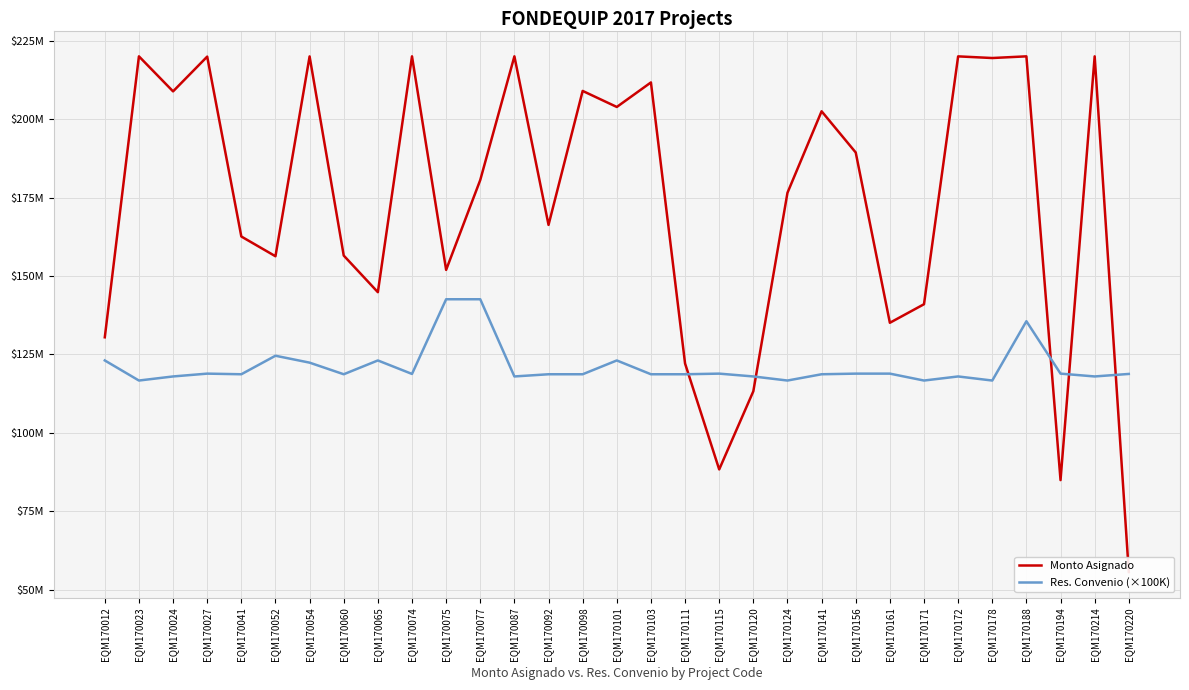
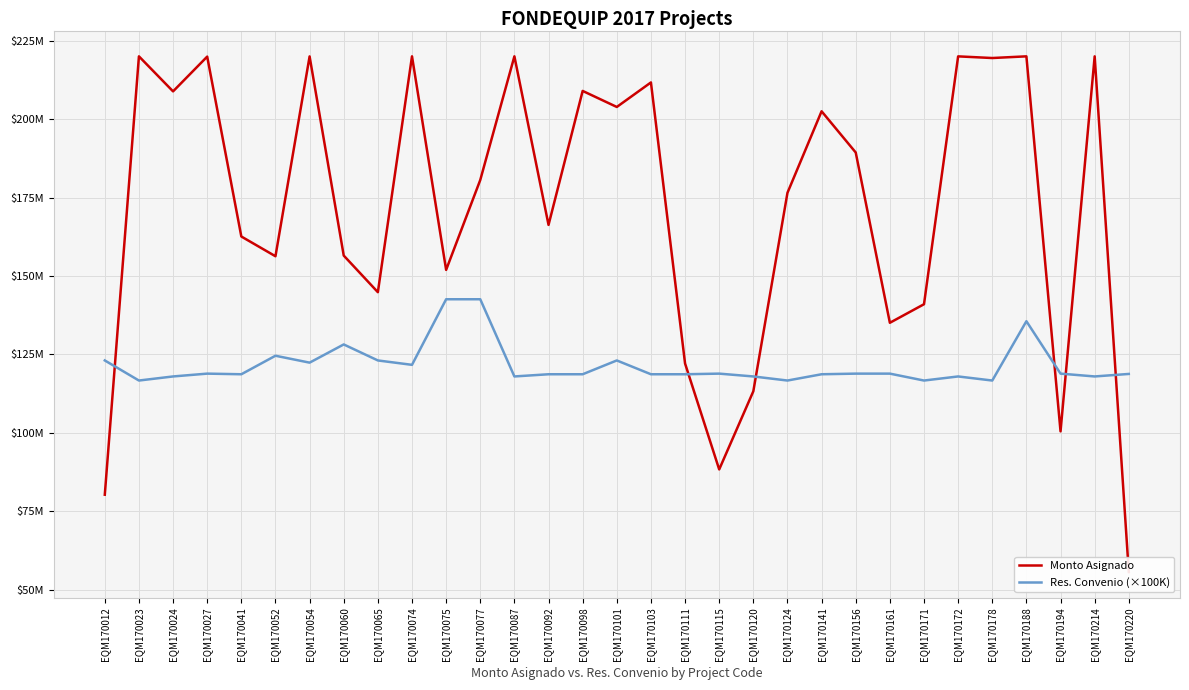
  {
    "Monto Asignado": {
-     "EQM170012": "$130000000",
+     "EQM170012": "$80000000",
      "EQM170023": "$220000000",
      "EQM170024": "$209000000",
      "EQM170027": "$220000000",
      "EQM170041": "$163000000",
      "EQM170052": "$156000000",
      "EQM170054": "$220000000",
      "EQM170060": "$157000000",
      "EQM170065": "$145000000",
      "EQM170074": "$220000000",
      "EQM170075": "$152000000",
      "EQM170077": "$181000000",
      "EQM170087": "$220000000",
      "EQM170092": "$166000000",
      "EQM170098": "$209000000",
      "EQM170101": "$204000000",
      "EQM170103": "$212000000",
      "EQM170111": "$122000000",
      "EQM170115": "$88000000",
      "EQM170120": "$113000000",
      "EQM170124": "$177000000",
      "EQM170141": "$202000000",
      "EQM170156": "$189000000",
      "EQM170161": "$135000000",
      "EQM170171": "$141000000",
      "EQM170172": "$220000000",
      "EQM170178": "$219000000",
      "EQM170188": "$220000000",
-     "EQM170194": "$85000000",
+     "EQM170194": "$101000000",
      "EQM170214": "$220000000"
    },
    "Res. Convenio (×100K)": {
      "EQM170012": "$123000000",
      "EQM170023": "$117000000",
      "EQM170024": "$118000000",
      "EQM170027": "$119000000",
      "EQM170041": "$119000000",
      "EQM170052": "$125000000",
      "EQM170054": "$122000000",
-     "EQM170060": "$119000000",
+     "EQM170060": "$128000000",
      "EQM170065": "$123000000",
-     "EQM170074": "$119000000",
+     "EQM170074": "$122000000",
      "EQM170075": "$143000000",
      "EQM170077": "$143000000",
      "EQM170087": "$118000000",
      "EQM170092": "$119000000",
      "EQM170098": "$119000000",
      "EQM170101": "$123000000",
      "EQM170103": "$119000000",
      "EQM170111": "$119000000",
      "EQM170115": "$119000000",
      "EQM170120": "$118000000",
      "EQM170124": "$117000000",
      "EQM170141": "$119000000",
      "EQM170156": "$119000000",
      "EQM170161": "$119000000",
      "EQM170171": "$117000000",
      "EQM170172": "$118000000",
      "EQM170178": "$117000000",
      "EQM170188": "$136000000",
      "EQM170194": "$119000000",
      "EQM170214": "$118000000",
      "EQM170220": "$119000000"
    }
  }
